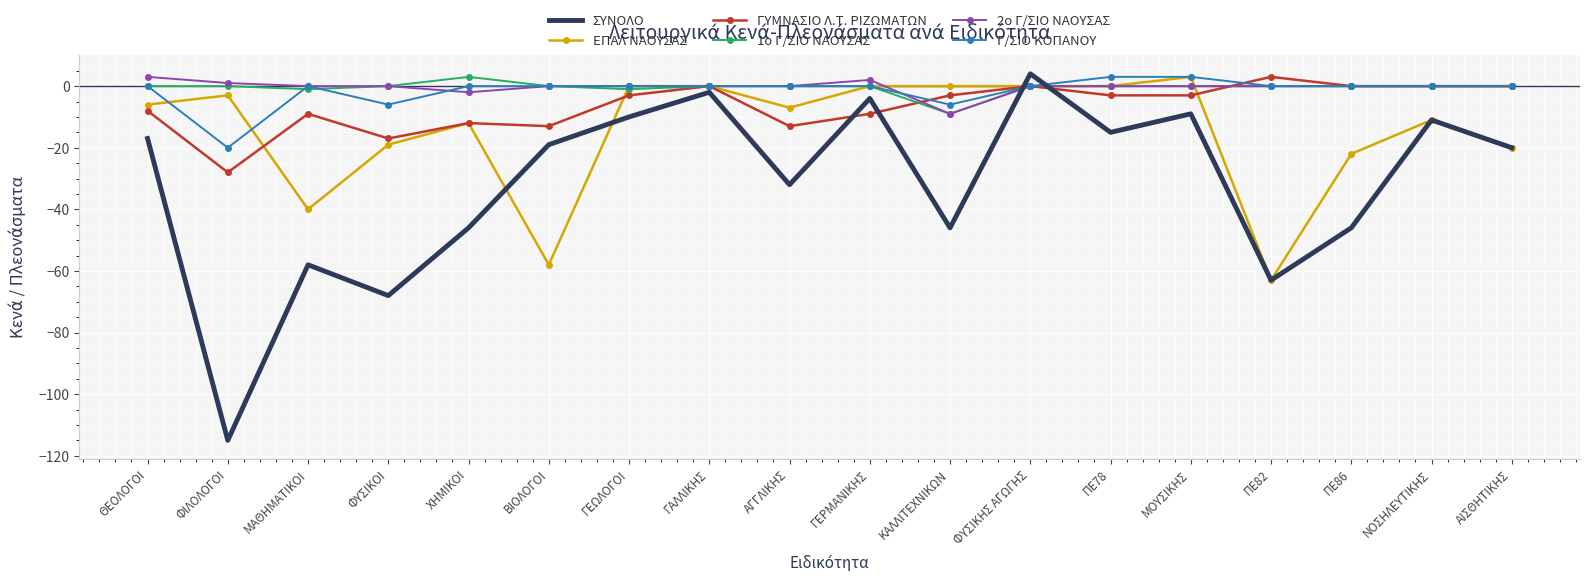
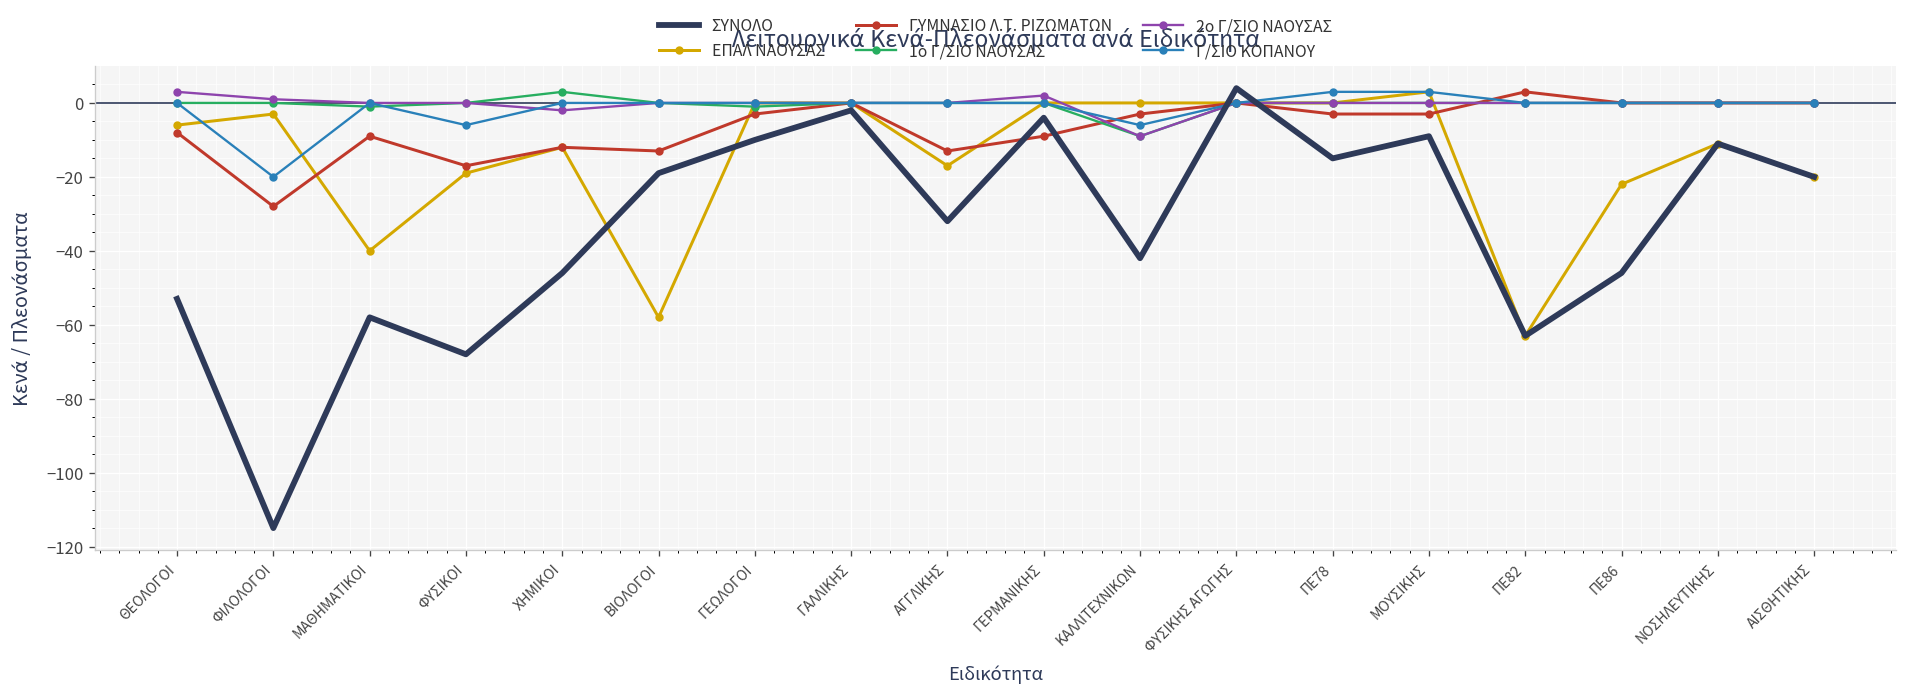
  {
    "ΣΥΝΟΛΟ": {
-     "ΘΕΟΛΟΓΟΙ": -17,
+     "ΘΕΟΛΟΓΟΙ": -53,
      "ΦΙΛΟΛΟΓΟΙ": -115,
      "ΜΑΘΗΜΑΤΙΚΟΙ": -58,
      "ΦΥΣΙΚΟΙ": -68,
      "ΧΗΜΙΚΟΙ": -46,
      "ΒΙΟΛΟΓΟΙ": -19,
      "ΓΕΩΛΟΓΟΙ": -10,
      "ΓΑΛΛΙΚΗΣ": -2,
      "ΑΓΓΛΙΚΗΣ": -32,
      "ΓΕΡΜΑΝΙΚΗΣ": -4,
-     "ΚΑΛΛΙΤΕΧΝΙΚΩΝ": -46,
+     "ΚΑΛΛΙΤΕΧΝΙΚΩΝ": -42,
      "ΦΥΣΙΚΗΣ ΑΓΩΓΗΣ": 4,
      "ΠΕ78": -15,
      "ΜΟΥΣΙΚΗΣ": -9,
      "ΠΕ86": -46
    },
    "ΕΠΑΛ ΝΑΟΥΣΑΣ": {
      "ΘΕΟΛΟΓΟΙ": -6,
      "ΦΙΛΟΛΟΓΟΙ": -3,
      "ΜΑΘΗΜΑΤΙΚΟΙ": -40,
      "ΦΥΣΙΚΟΙ": -19,
      "ΒΙΟΛΟΓΟΙ": -58,
-     "ΑΓΓΛΙΚΗΣ": -7,
+     "ΑΓΓΛΙΚΗΣ": -17,
      "ΚΑΛΛΙΤΕΧΝΙΚΩΝ": 0,
      "ΠΕ86": -22
    },
    "ΓΥΜΝΑΣΙΟ Λ.Τ. ΡΙΖΩΜΑΤΩΝ": {
      "ΘΕΟΛΟΓΟΙ": -8,
      "ΦΙΛΟΛΟΓΟΙ": -28,
      "ΜΑΘΗΜΑΤΙΚΟΙ": -9,
      "ΦΥΣΙΚΟΙ": -17,
      "ΒΙΟΛΟΓΟΙ": -13,
      "ΓΕΩΛΟΓΟΙ": -3,
      "ΑΓΓΛΙΚΗΣ": -13,
      "ΓΕΡΜΑΝΙΚΗΣ": -9,
      "ΚΑΛΛΙΤΕΧΝΙΚΩΝ": -3,
      "ΠΕ78": -3,
      "ΜΟΥΣΙΚΗΣ": -3,
      "ΠΕ82": 3
    },
    "1ο Γ/ΣΙΟ ΝΑΟΥΣΑΣ": {
      "ΦΙΛΟΛΟΓΟΙ": 0,
      "ΜΑΘΗΜΑΤΙΚΟΙ": -1,
      "ΧΗΜΙΚΟΙ": 3,
      "ΓΕΩΛΟΓΟΙ": -1
    },
    "2ο Γ/ΣΙΟ ΝΑΟΥΣΑΣ": {
      "ΘΕΟΛΟΓΟΙ": 3,
      "ΦΙΛΟΛΟΓΟΙ": 1,
      "ΧΗΜΙΚΟΙ": -2,
      "ΓΕΡΜΑΝΙΚΗΣ": 2
    },
    "Γ/ΣΙΟ ΚΟΠΑΝΟΥ": {
      "ΦΙΛΟΛΟΓΟΙ": -20,
      "ΦΥΣΙΚΟΙ": -6,
      "ΧΗΜΙΚΟΙ": 0,
      "ΚΑΛΛΙΤΕΧΝΙΚΩΝ": -6,
      "ΠΕ78": 3
    }
  }
